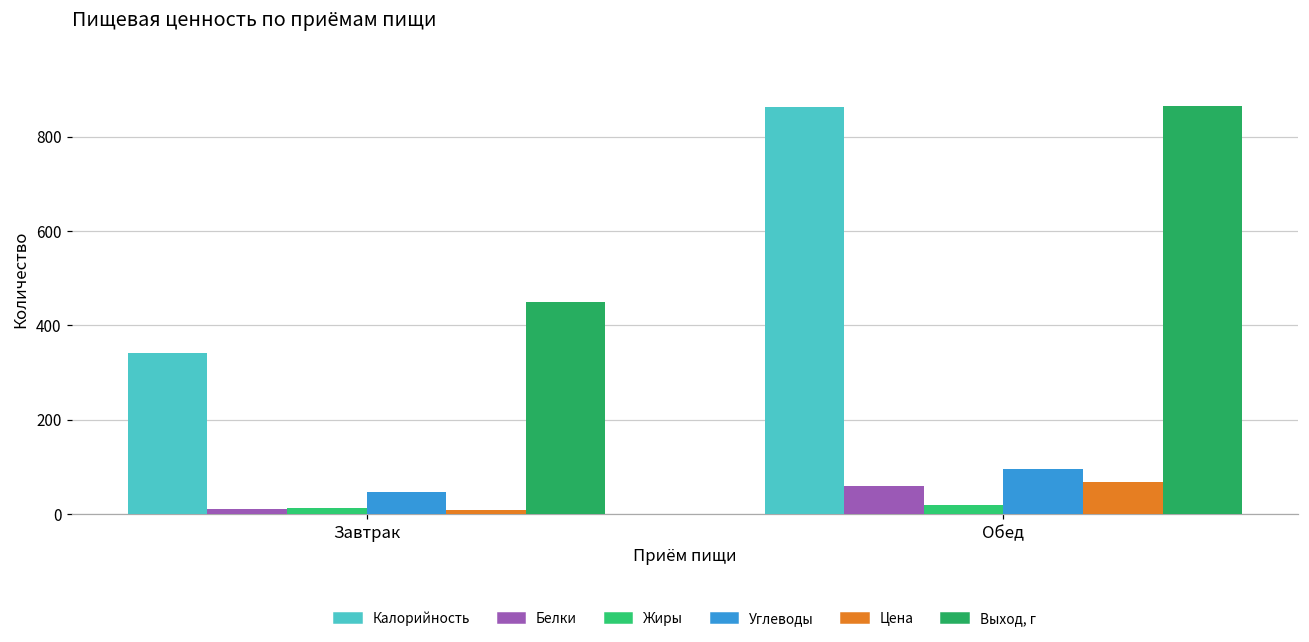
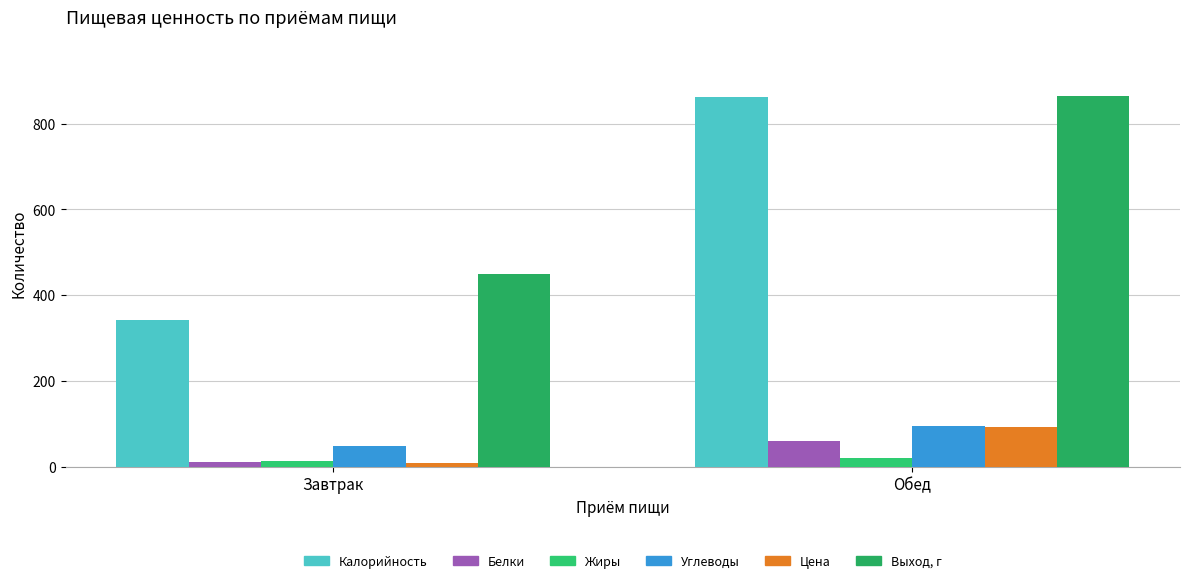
  {
    "Белки": {
      "Завтрак": 10,
      "Обед": 60
    },
    "Цена": {
      "Завтрак": 10,
-     "Обед": 70
+     "Обед": 90
    }
  }
